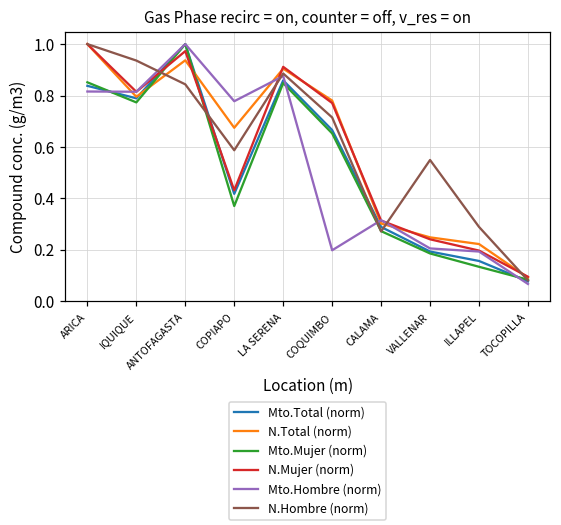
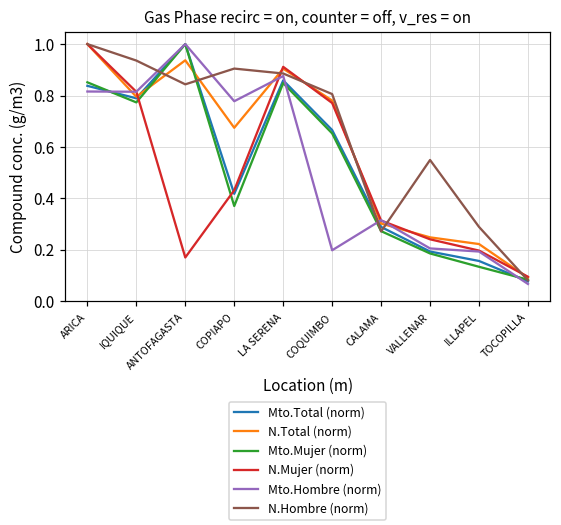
  {
    "Mto.Total (norm)": {
      "ARICA": 0.84,
      "COPIAPO": 0.42,
      "COQUIMBO": 0.67,
      "CALAMA": 0.29,
      "ILLAPEL": 0.16
    },
    "N.Total (norm)": {
      "ANTOFAGASTA": 0.94,
      "COPIAPO": 0.67,
      "CALAMA": 0.30,
      "ILLAPEL": 0.22
    },
    "Mto.Mujer (norm)": {
      "ARICA": 0.85,
      "IQUIQUE": 0.77,
      "COPIAPO": 0.37,
      "COQUIMBO": 0.65,
      "ILLAPEL": 0.13
    },
    "N.Mujer (norm)": {
-     "ANTOFAGASTA": 0.97,
+     "ANTOFAGASTA": 0.17,
      "COPIAPO": 0.43
    },
    "Mto.Hombre (norm)": {
      "ARICA": 0.82,
      "COPIAPO": 0.78,
      "COQUIMBO": 0.20,
      "VALLENAR": 0.21
    },
    "N.Hombre (norm)": {
      "IQUIQUE": 0.94,
      "ANTOFAGASTA": 0.84,
-     "COPIAPO": 0.59,
-     "COQUIMBO": 0.71,
+     "COPIAPO": 0.90,
+     "COQUIMBO": 0.81,
      "VALLENAR": 0.55,
      "ILLAPEL": 0.29
    }
  }
